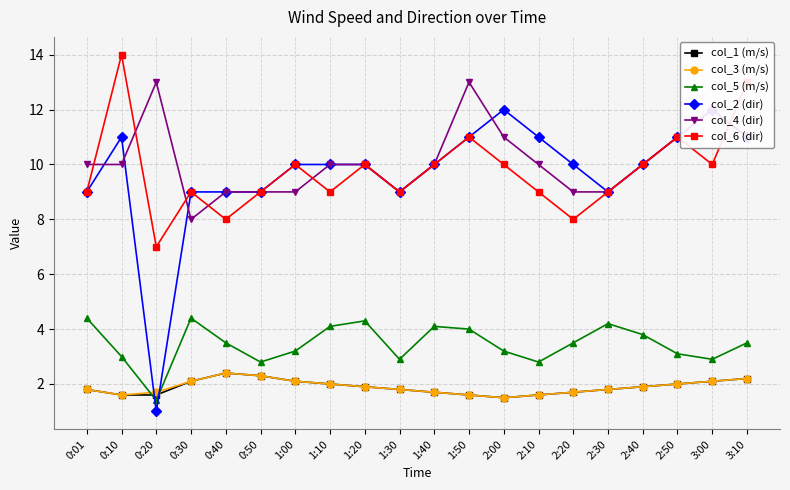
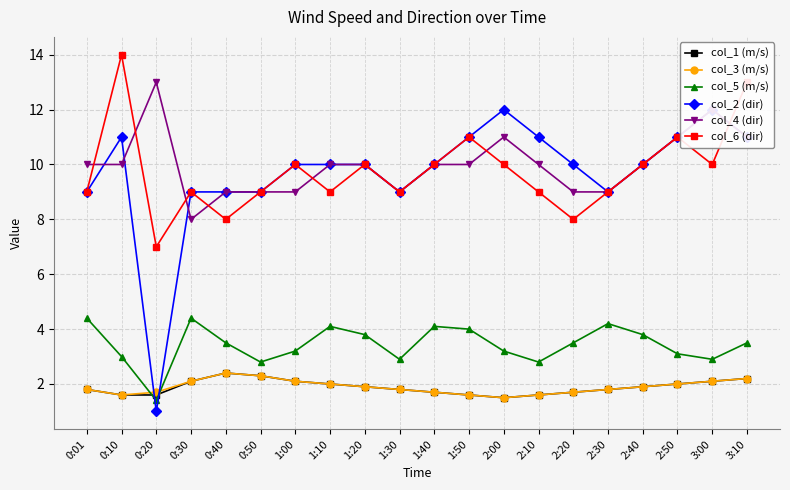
  {
    "col_1 (m/s)": {
      "0:20": 1.6
    },
    "col_3 (m/s)": {
      "0:20": 1.7
    },
    "col_5 (m/s)": {
      "0:01": 4.4,
      "0:10": 3.0,
      "0:20": 1.4,
      "0:30": 4.4,
      "0:40": 3.5,
      "0:50": 2.8,
      "1:00": 3.2,
      "1:10": 4.1,
-     "1:20": 4.3,
+     "1:20": 3.8,
      "1:30": 2.9,
      "1:40": 4.1,
      "1:50": 4.0,
      "2:00": 3.2,
      "2:10": 2.8,
      "2:20": 3.5,
      "2:30": 4.2,
      "2:40": 3.8,
      "2:50": 3.1,
      "3:00": 2.9,
      "3:10": 3.5
    },
    "col_2 (dir)": {
      "0:10": 11.0,
      "0:20": 1.0,
      "2:00": 12.0,
      "2:10": 11.0,
      "2:20": 10.0
    },
    "col_4 (dir)": {
      "0:01": 10,
      "0:10": 10,
      "0:20": 13,
      "0:30": 8,
      "1:00": 9,
-     "1:50": 13,
+     "1:50": 10,
      "2:00": 11,
      "2:10": 10,
      "2:20": 9
    },
    "col_6 (dir)": {
      "0:10": 14.0,
      "0:20": 7.0,
      "0:40": 8.0,
      "1:10": 9.0,
      "2:00": 10.0,
      "2:10": 9.0,
      "2:20": 8.0,
      "3:00": 10.0
    }
  }
